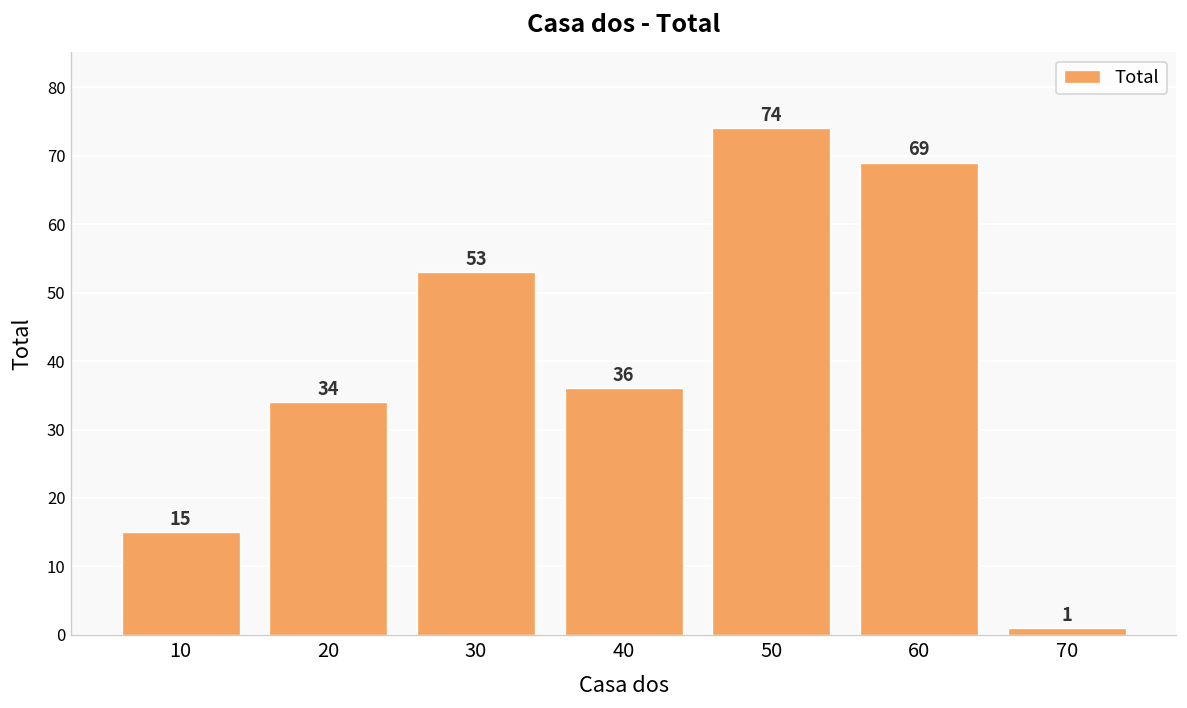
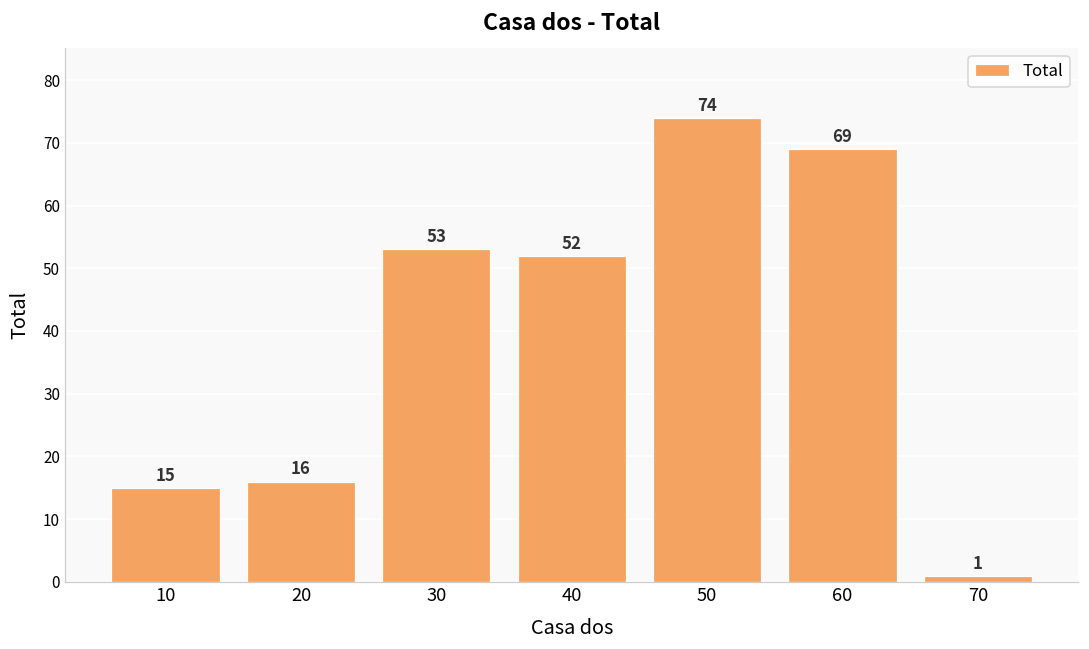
  {
    "10": 15,
-   "20": 34,
+   "20": 16,
    "30": 53,
-   "40": 36,
+   "40": 52,
    "50": 74,
    "60": 69,
    "70": 1
  }
